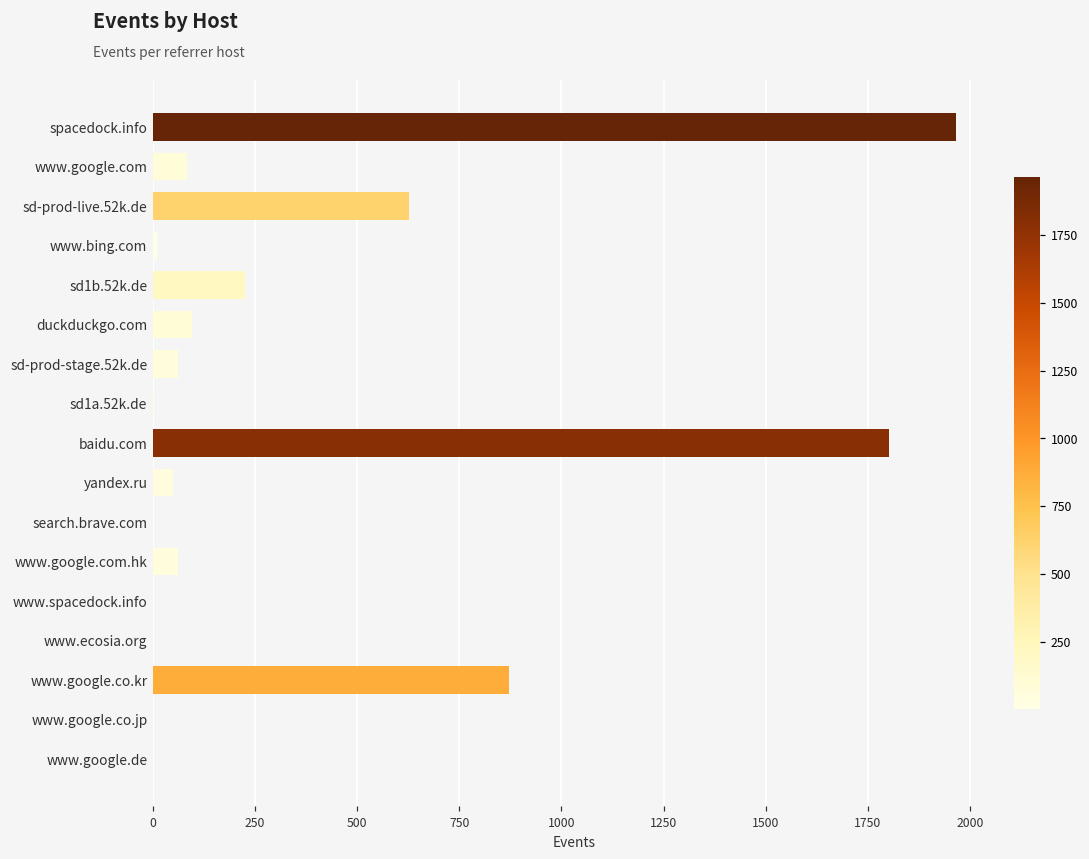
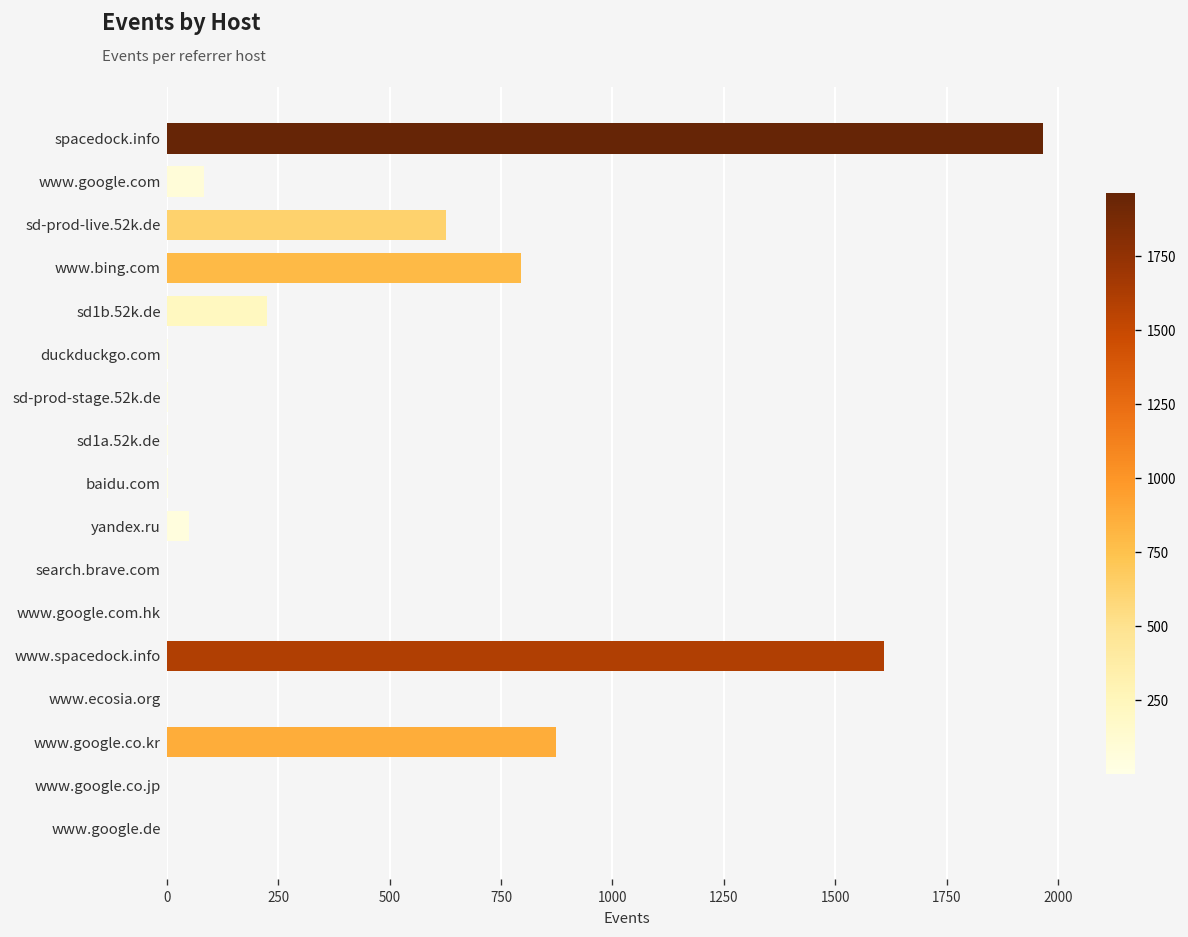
  {
    "spacedock.info": 1970,
    "www.google.com": 80,
    "sd-prod-live.52k.de": 630,
-   "www.bing.com": 10,
+   "www.bing.com": 790,
    "sd1b.52k.de": 230,
-   "duckduckgo.com": 100,
-   "sd-prod-stage.52k.de": 60,
-   "baidu.com": 1800,
+   "duckduckgo.com": 0,
+   "sd-prod-stage.52k.de": 0,
+   "baidu.com": 0,
    "yandex.ru": 50,
-   "www.google.com.hk": 60,
-   "www.spacedock.info": 0,
+   "www.google.com.hk": 0,
+   "www.spacedock.info": 1610,
    "www.google.co.kr": 870
  }
